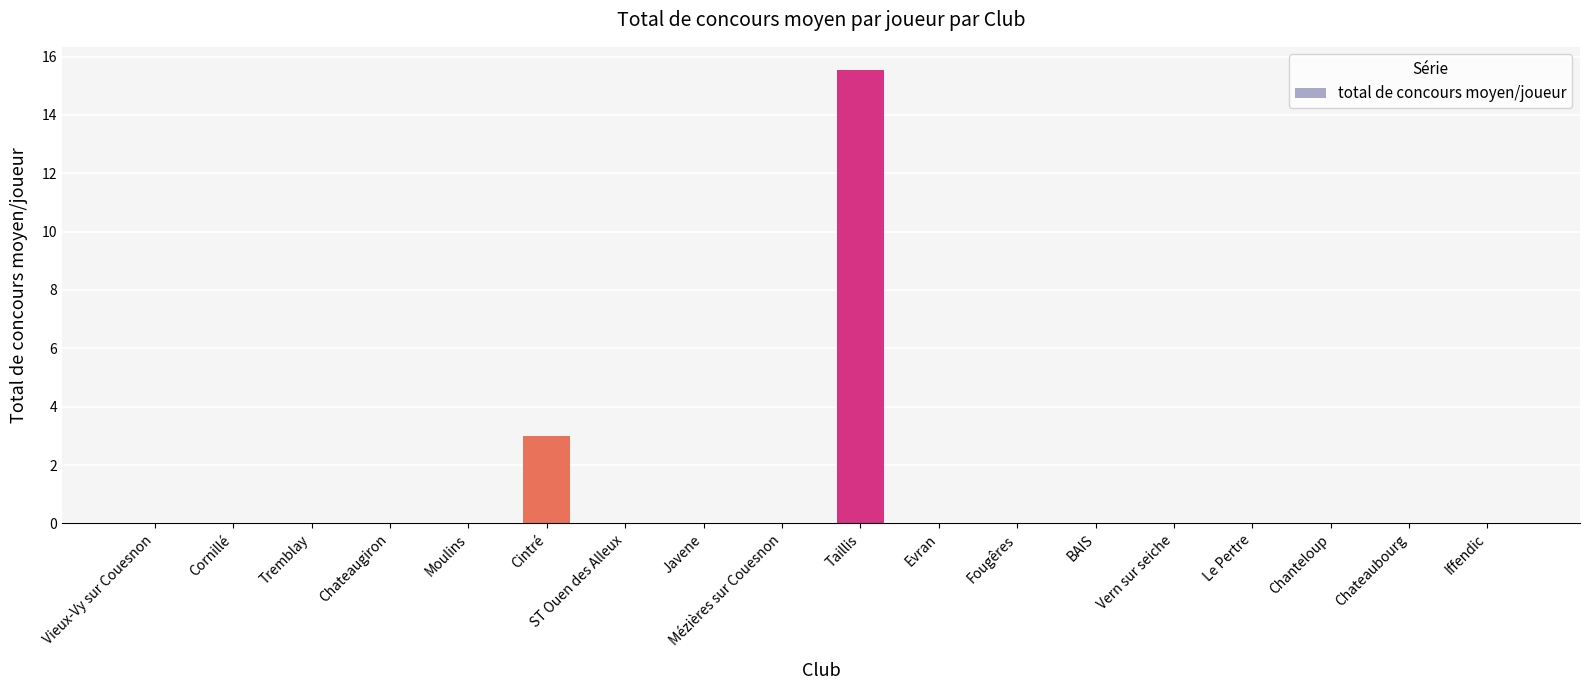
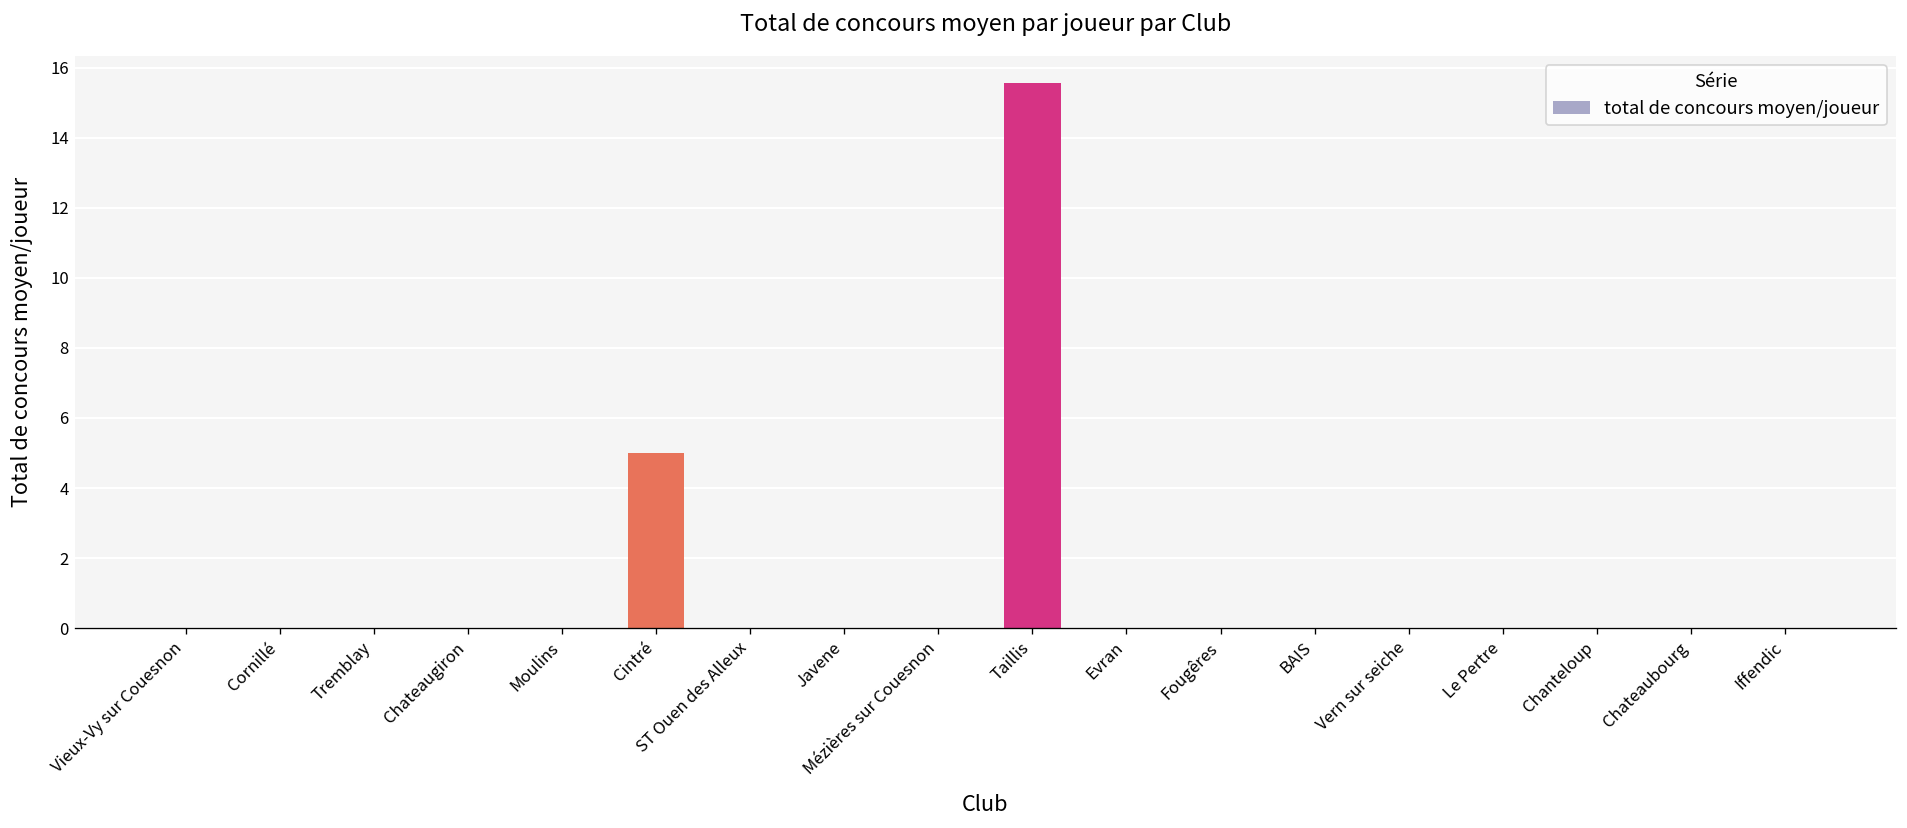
  {
    "Vieux-Vy sur Couesnon": 0,
    "Cornillé": 0,
    "Tremblay": 0,
    "Chateaugiron": 0,
    "Moulins": 0,
-   "Cintré": 3,
+   "Cintré": 5,
    "ST Ouen des Alleux": 0,
    "Javene": 0,
    "Mézières sur Couesnon": 0,
    "Taillis": 15.6,
    "Evran": 0,
    "Fougêres": 0,
    "BAIS": 0,
    "Vern sur seiche": 0,
    "Le Pertre": 0,
    "Chanteloup": 0,
    "Chateaubourg": 0,
    "Iffendic": 0
  }
